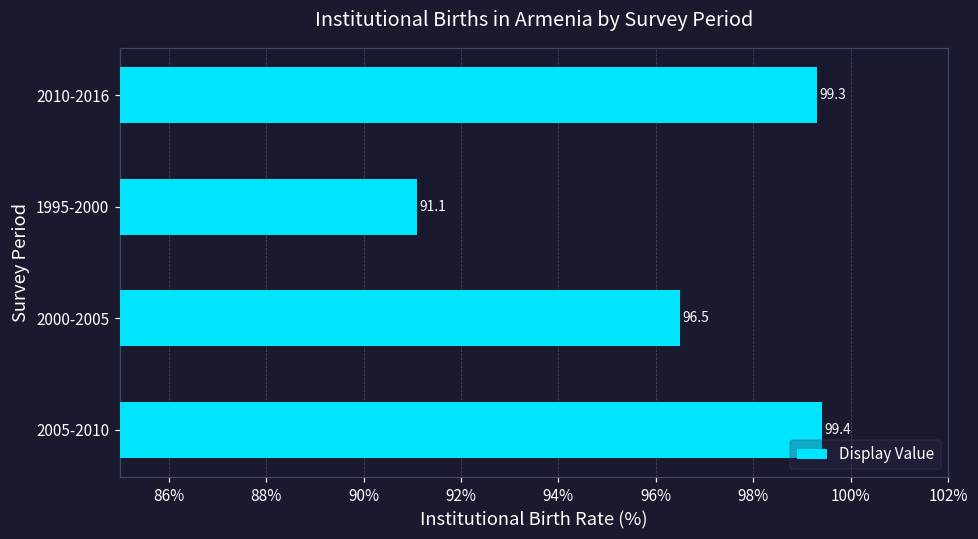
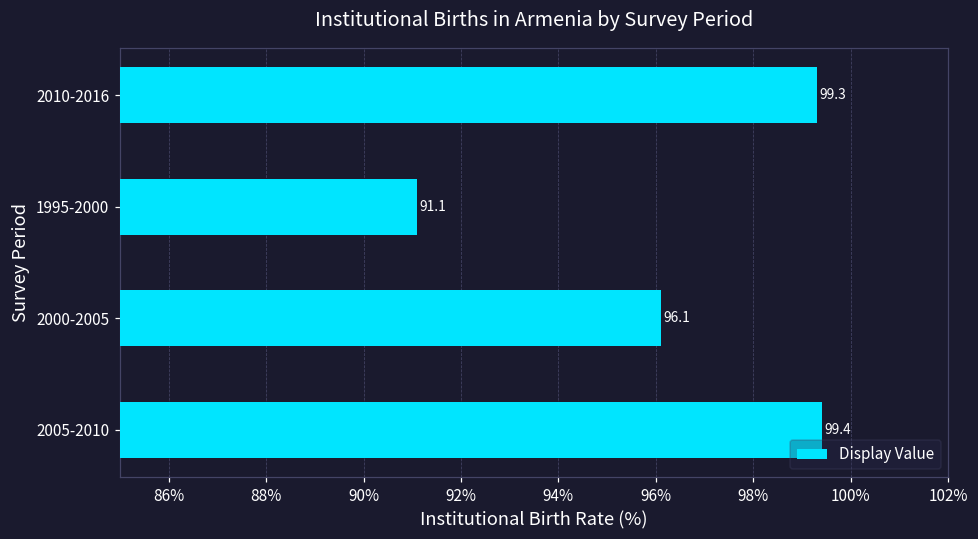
  {
    "2010-2016": 99.3,
    "1995-2000": 91.1,
-   "2000-2005": 96.5,
+   "2000-2005": 96.1,
    "2005-2010": 99.4
  }
